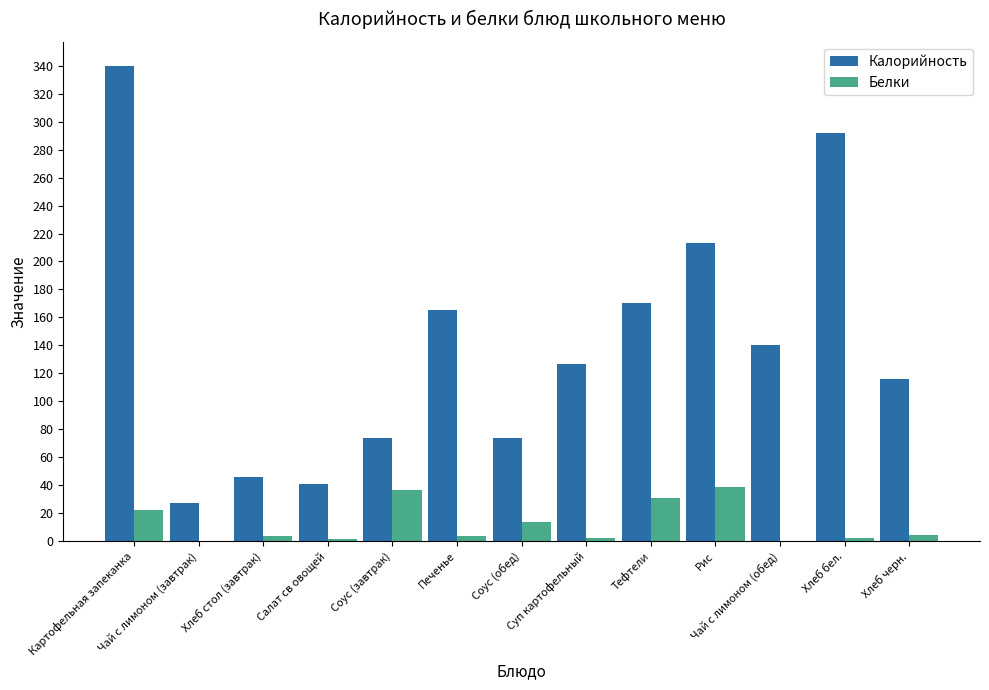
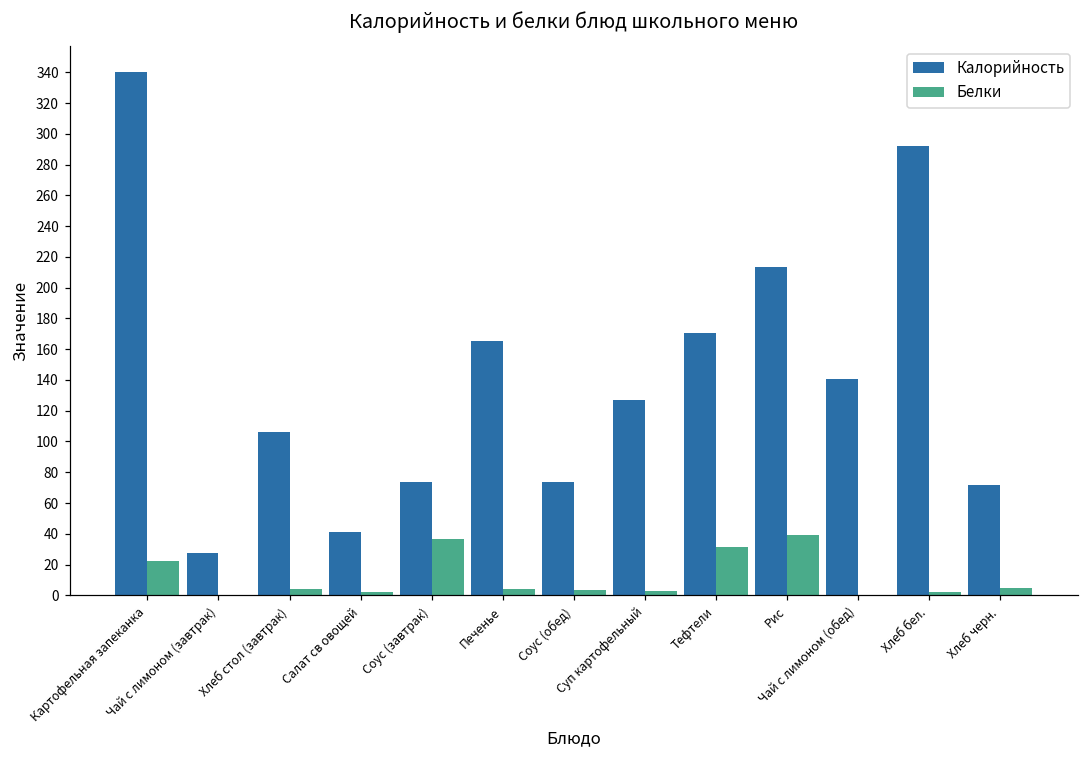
  {
    "Калорийность": {
      "Картофельная запеканка": 340,
      "Чай с лимоном (завтрак)": 28,
-     "Хлеб стол (завтрак)": 46,
+     "Хлеб стол (завтрак)": 106,
      "Салат св овощей": 41,
      "Соус (завтрак)": 74,
      "Печенье": 165,
      "Соус (обед)": 74,
      "Суп картофельный": 127,
      "Тефтели": 170,
      "Рис": 213,
      "Чай с лимоном (обед)": 141,
      "Хлеб бел.": 292,
-     "Хлеб черн.": 116
+     "Хлеб черн.": 72
    },
    "Белки": {
      "Картофельная запеканка": 22,
      "Хлеб стол (завтрак)": 4,
      "Салат св овощей": 2,
      "Соус (завтрак)": 36,
      "Печенье": 4,
-     "Соус (обед)": 13,
+     "Соус (обед)": 3,
      "Суп картофельный": 3,
      "Тефтели": 31,
      "Рис": 39,
      "Чай с лимоном (обед)": 0,
      "Хлеб бел.": 2,
      "Хлеб черн.": 5
    }
  }
